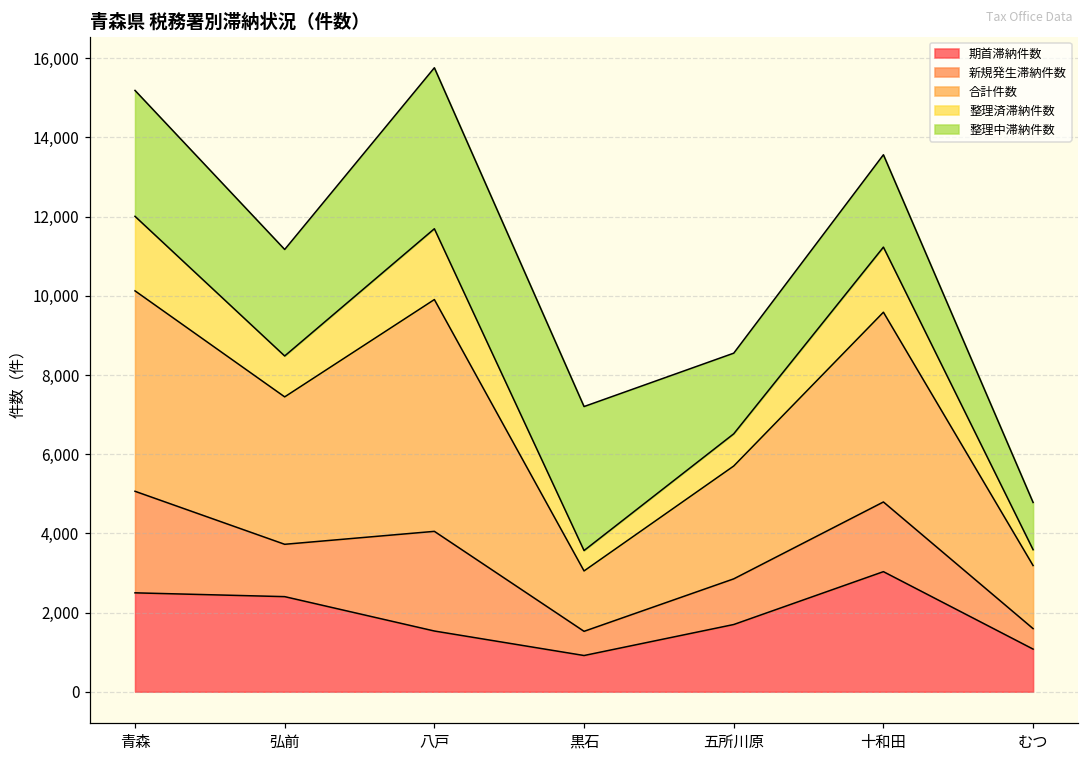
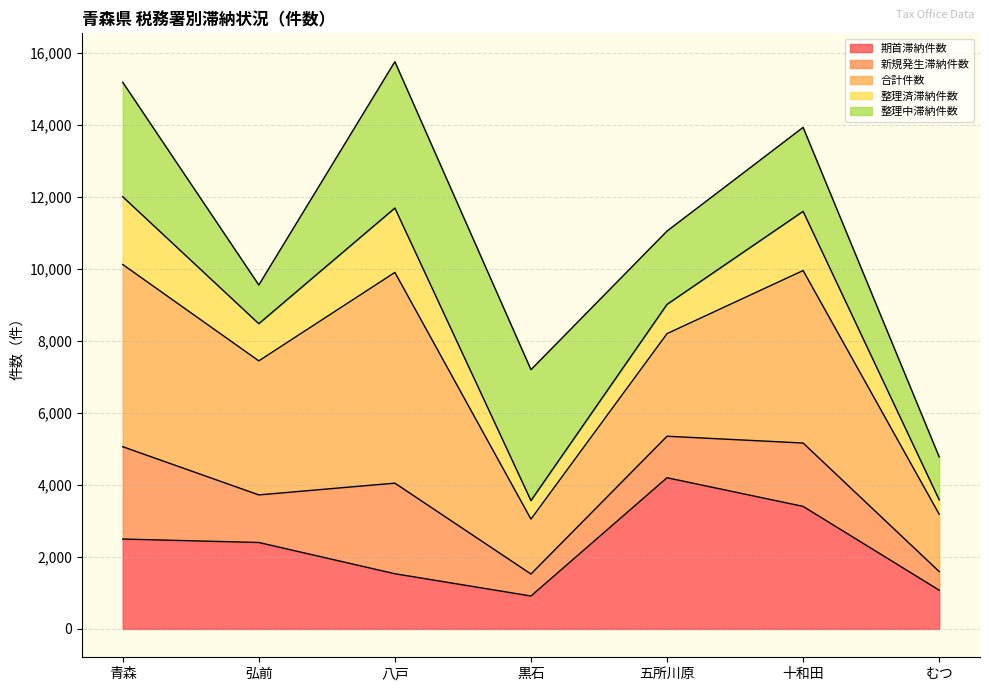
  {
    "期首滞納件数": {
      "青森": "2,500",
      "弘前": "2,400",
      "八戸": "1,500",
      "黒石": "900",
-     "五所川原": "1,700",
-     "十和田": "3,000",
+     "五所川原": "4,200",
+     "十和田": "3,400",
      "むつ": "1,100"
    },
    "整理中滞納件数": {
      "青森": "3,200",
-     "弘前": "2,700",
+     "弘前": "1,100",
      "八戸": "4,100",
      "黒石": "3,600",
      "五所川原": "2,000",
      "十和田": "2,300",
      "むつ": "1,200"
    }
  }
